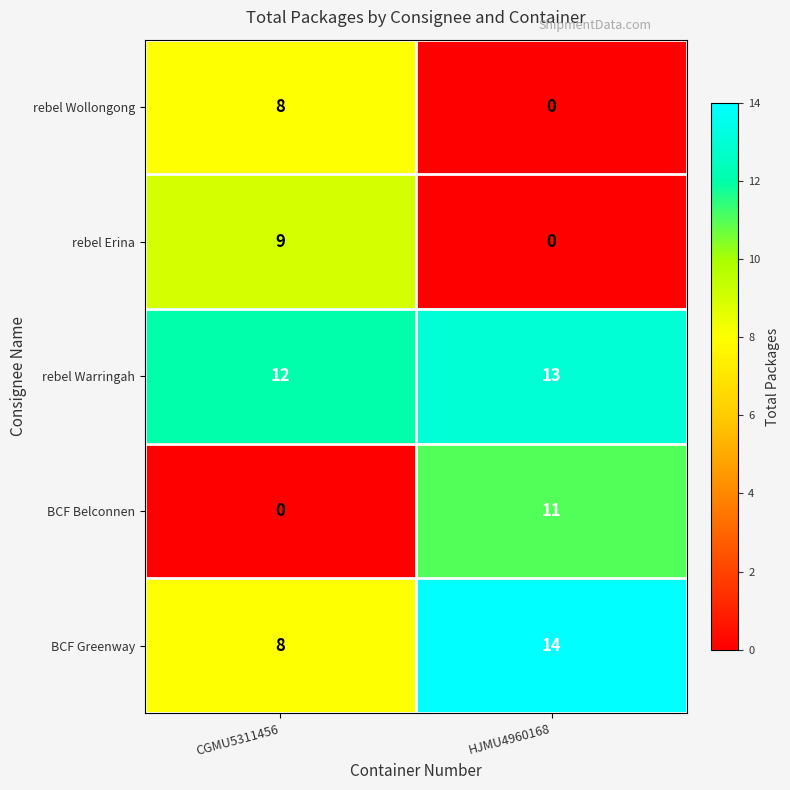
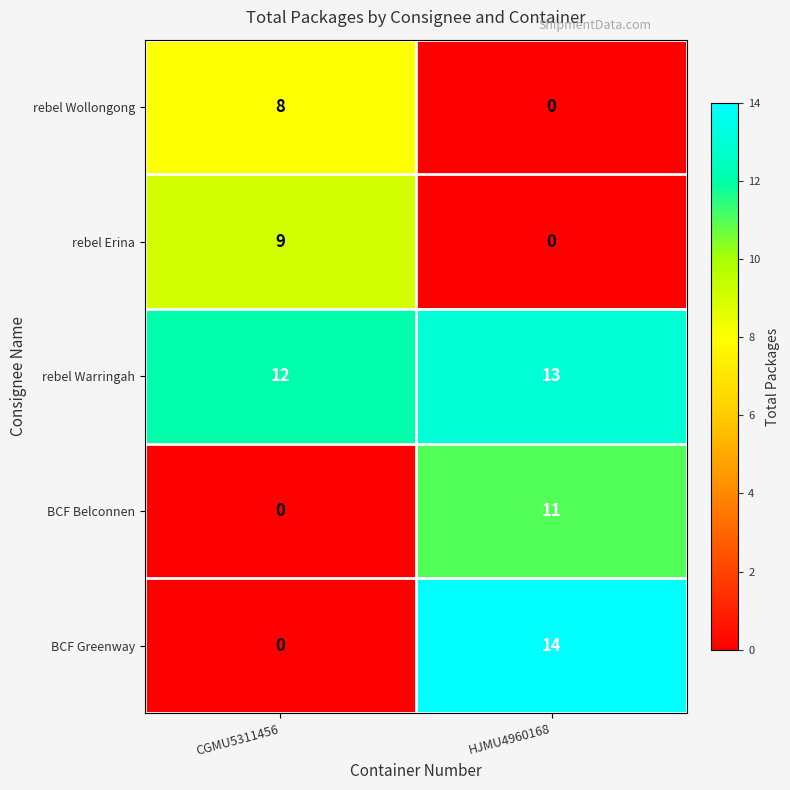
  {
    "rebel Wollongong": {
      "CGMU5311456": 8,
      "HJMU4960168": 0
    },
    "rebel Erina": {
      "CGMU5311456": 9,
      "HJMU4960168": 0
    },
    "rebel Warringah": {
      "CGMU5311456": 12,
      "HJMU4960168": 13
    },
    "BCF Belconnen": {
      "CGMU5311456": 0,
      "HJMU4960168": 11
    },
    "BCF Greenway": {
-     "CGMU5311456": 8,
+     "CGMU5311456": 0,
      "HJMU4960168": 14
    }
  }
